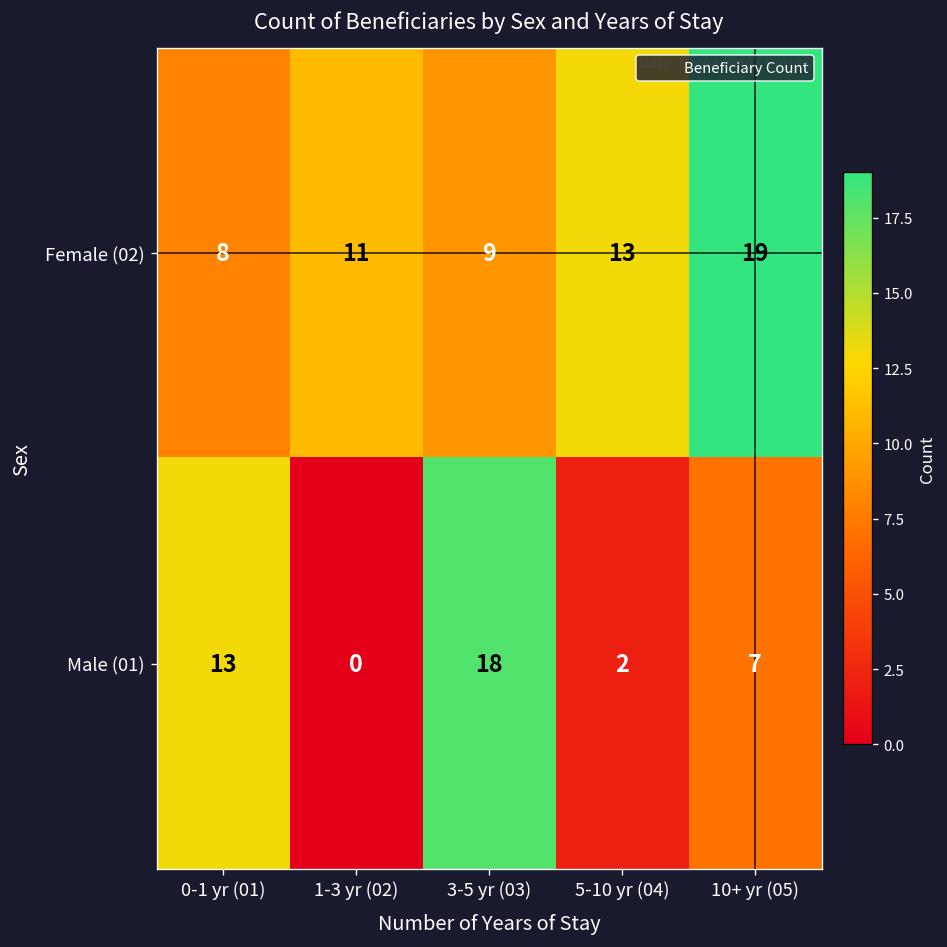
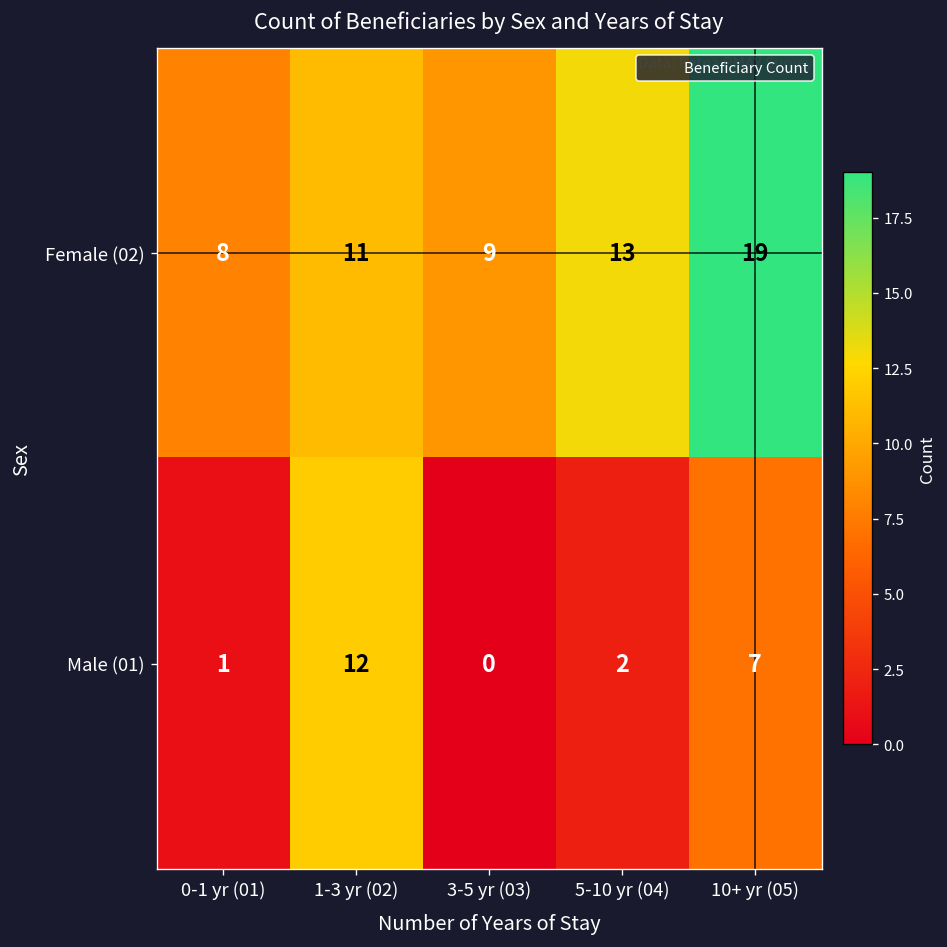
  {
    "Female (02)": {
      "0-1 yr (01)": 8,
      "1-3 yr (02)": 11,
      "3-5 yr (03)": 9,
      "5-10 yr (04)": 13,
      "10+ yr (05)": 19
    },
    "Male (01)": {
-     "0-1 yr (01)": 13,
-     "1-3 yr (02)": 0,
-     "3-5 yr (03)": 18,
+     "0-1 yr (01)": 1,
+     "1-3 yr (02)": 12,
+     "3-5 yr (03)": 0,
      "5-10 yr (04)": 2,
      "10+ yr (05)": 7
    }
  }
